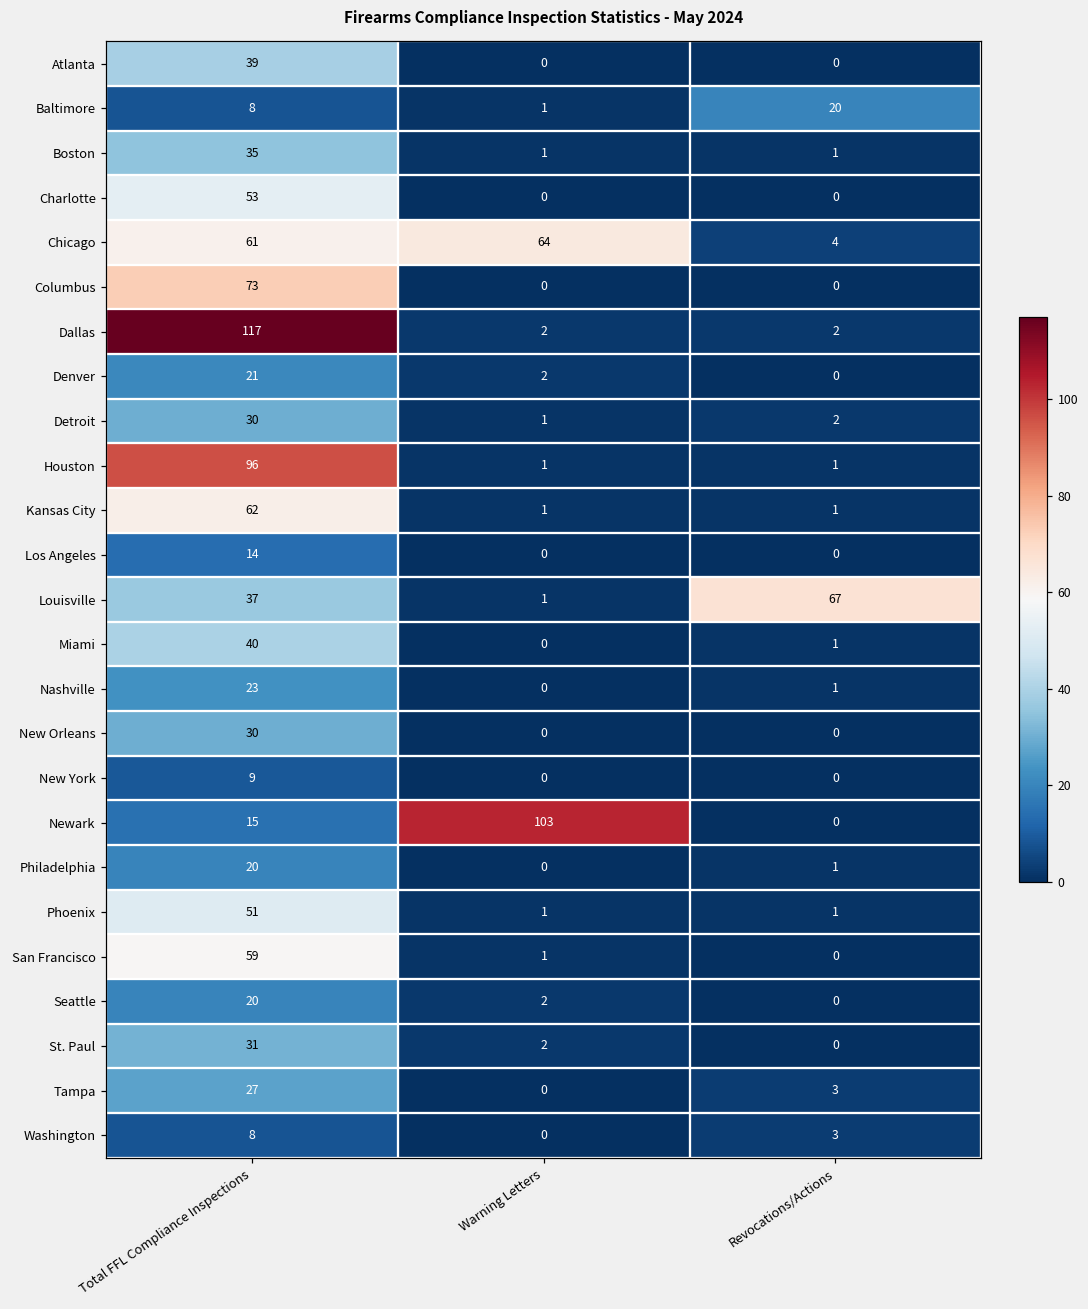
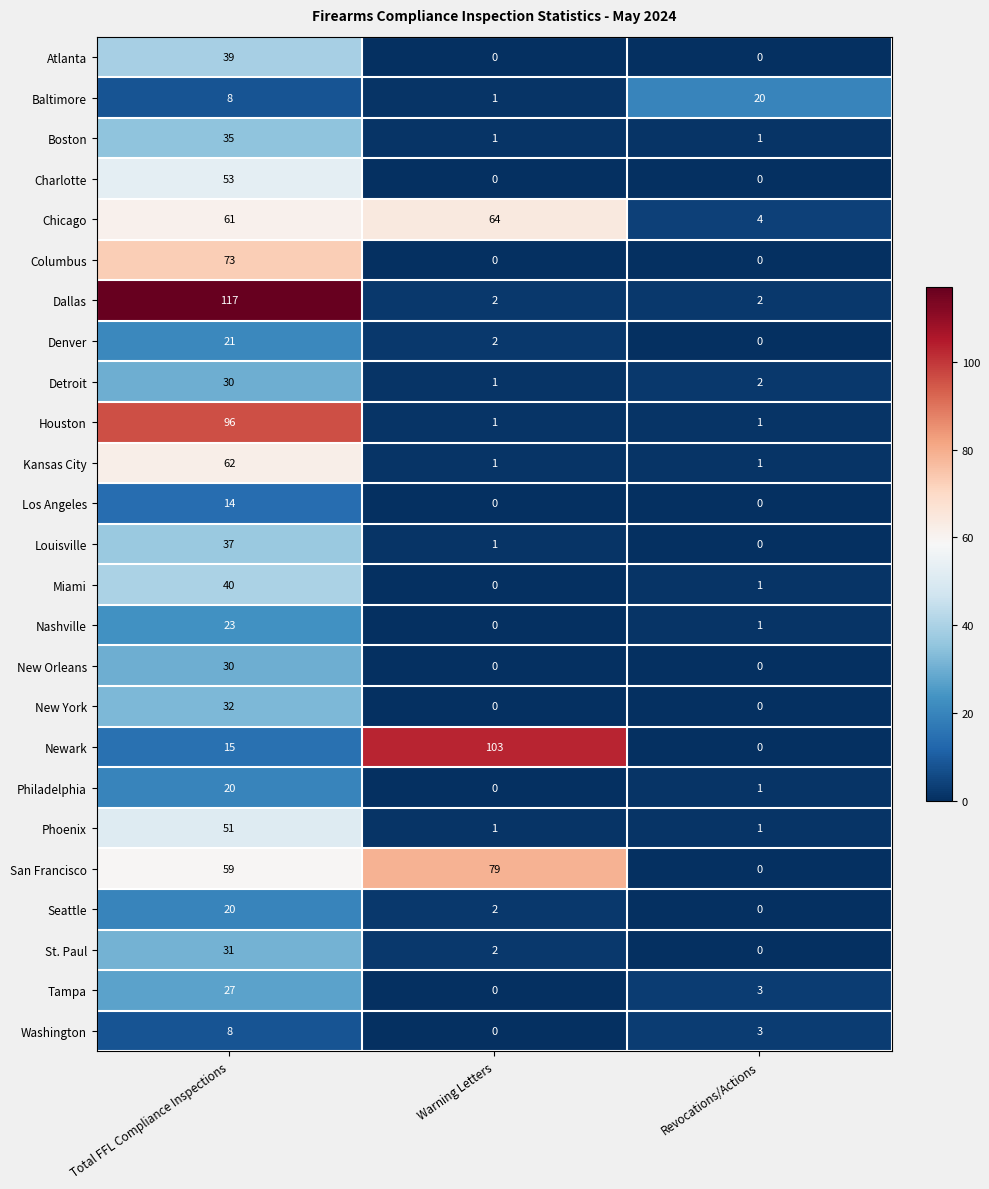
  {
    "Atlanta": {
      "Total FFL Compliance Inspections": 39,
      "Warning Letters": 0,
      "Revocations/Actions": 0
    },
    "Baltimore": {
      "Total FFL Compliance Inspections": 8,
      "Warning Letters": 1,
      "Revocations/Actions": 20
    },
    "Boston": {
      "Total FFL Compliance Inspections": 35,
      "Warning Letters": 1,
      "Revocations/Actions": 1
    },
    "Charlotte": {
      "Total FFL Compliance Inspections": 53,
      "Warning Letters": 0,
      "Revocations/Actions": 0
    },
    "Chicago": {
      "Total FFL Compliance Inspections": 61,
      "Warning Letters": 64,
      "Revocations/Actions": 4
    },
    "Columbus": {
      "Total FFL Compliance Inspections": 73,
      "Warning Letters": 0,
      "Revocations/Actions": 0
    },
    "Dallas": {
      "Total FFL Compliance Inspections": 117,
      "Warning Letters": 2,
      "Revocations/Actions": 2
    },
    "Denver": {
      "Total FFL Compliance Inspections": 21,
      "Warning Letters": 2,
      "Revocations/Actions": 0
    },
    "Detroit": {
      "Total FFL Compliance Inspections": 30,
      "Warning Letters": 1,
      "Revocations/Actions": 2
    },
    "Houston": {
      "Total FFL Compliance Inspections": 96,
      "Warning Letters": 1,
      "Revocations/Actions": 1
    },
    "Kansas City": {
      "Total FFL Compliance Inspections": 62,
      "Warning Letters": 1,
      "Revocations/Actions": 1
    },
    "Los Angeles": {
      "Total FFL Compliance Inspections": 14,
      "Warning Letters": 0,
      "Revocations/Actions": 0
    },
    "Louisville": {
      "Total FFL Compliance Inspections": 37,
      "Warning Letters": 1,
-     "Revocations/Actions": 67
+     "Revocations/Actions": 0
    },
    "Miami": {
      "Total FFL Compliance Inspections": 40,
      "Warning Letters": 0,
      "Revocations/Actions": 1
    },
    "Nashville": {
      "Total FFL Compliance Inspections": 23,
      "Warning Letters": 0,
      "Revocations/Actions": 1
    },
    "New Orleans": {
      "Total FFL Compliance Inspections": 30,
      "Warning Letters": 0,
      "Revocations/Actions": 0
    },
    "New York": {
-     "Total FFL Compliance Inspections": 9,
+     "Total FFL Compliance Inspections": 32,
      "Warning Letters": 0,
      "Revocations/Actions": 0
    },
    "Newark": {
      "Total FFL Compliance Inspections": 15,
      "Warning Letters": 103,
      "Revocations/Actions": 0
    },
    "Philadelphia": {
      "Total FFL Compliance Inspections": 20,
      "Warning Letters": 0,
      "Revocations/Actions": 1
    },
    "Phoenix": {
      "Total FFL Compliance Inspections": 51,
      "Warning Letters": 1,
      "Revocations/Actions": 1
    },
    "San Francisco": {
      "Total FFL Compliance Inspections": 59,
-     "Warning Letters": 1,
+     "Warning Letters": 79,
      "Revocations/Actions": 0
    },
    "Seattle": {
      "Total FFL Compliance Inspections": 20,
      "Warning Letters": 2,
      "Revocations/Actions": 0
    },
    "St. Paul": {
      "Total FFL Compliance Inspections": 31,
      "Warning Letters": 2,
      "Revocations/Actions": 0
    },
    "Tampa": {
      "Total FFL Compliance Inspections": 27,
      "Warning Letters": 0,
      "Revocations/Actions": 3
    },
    "Washington": {
      "Total FFL Compliance Inspections": 8,
      "Warning Letters": 0,
      "Revocations/Actions": 3
    }
  }
